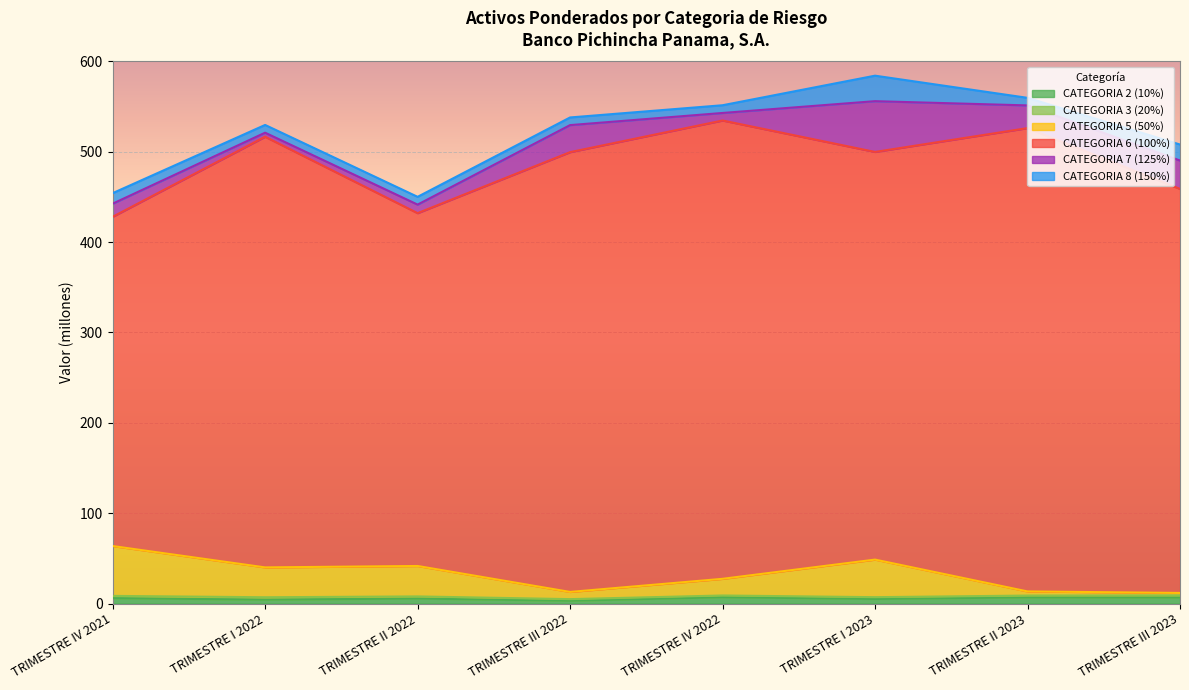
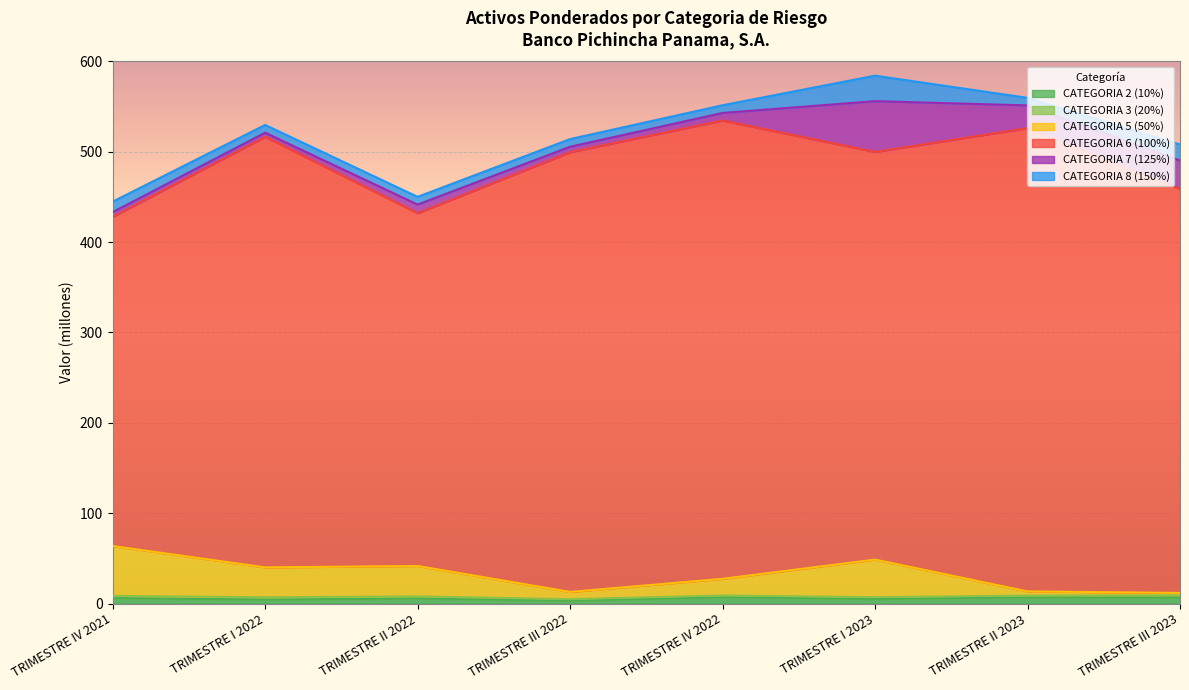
  {
    "CATEGORIA 5 (50%)": {
      "TRIMESTRE IV 2021": 60,
      "TRIMESTRE I 2022": 30,
      "TRIMESTRE II 2022": 30,
      "TRIMESTRE III 2022": 10,
      "TRIMESTRE IV 2022": 20,
      "TRIMESTRE I 2023": 40,
      "TRIMESTRE II 2023": 0
    },
    "CATEGORIA 6 (100%)": {
      "TRIMESTRE IV 2021": 360,
      "TRIMESTRE I 2022": 480,
      "TRIMESTRE II 2022": 390,
      "TRIMESTRE III 2022": 490,
      "TRIMESTRE IV 2022": 510,
      "TRIMESTRE I 2023": 450,
      "TRIMESTRE III 2023": 450
    },
    "CATEGORIA 7 (125%)": {
-     "TRIMESTRE IV 2021": 15,
+     "TRIMESTRE IV 2021": 5,
      "TRIMESTRE I 2022": 0,
      "TRIMESTRE II 2022": 10,
-     "TRIMESTRE III 2022": 30,
+     "TRIMESTRE III 2022": 10,
      "TRIMESTRE IV 2022": 10,
      "TRIMESTRE I 2023": 60,
      "TRIMESTRE III 2023": 30
    },
    "CATEGORIA 8 (150%)": {
      "TRIMESTRE IV 2021": 10,
      "TRIMESTRE I 2022": 10,
      "TRIMESTRE II 2022": 10,
      "TRIMESTRE III 2022": 10,
      "TRIMESTRE IV 2022": 10,
      "TRIMESTRE I 2023": 30,
      "TRIMESTRE III 2023": 20
    }
  }
